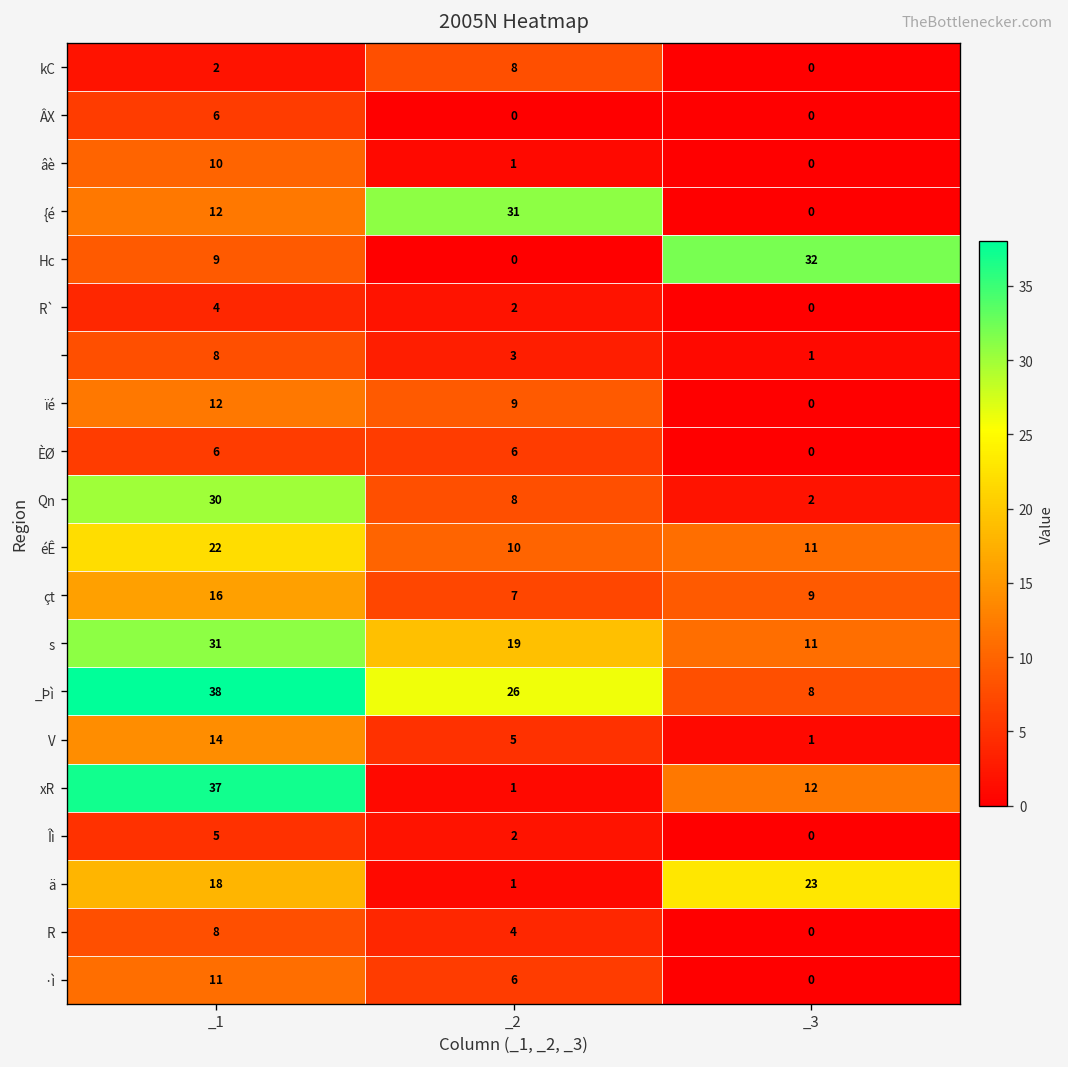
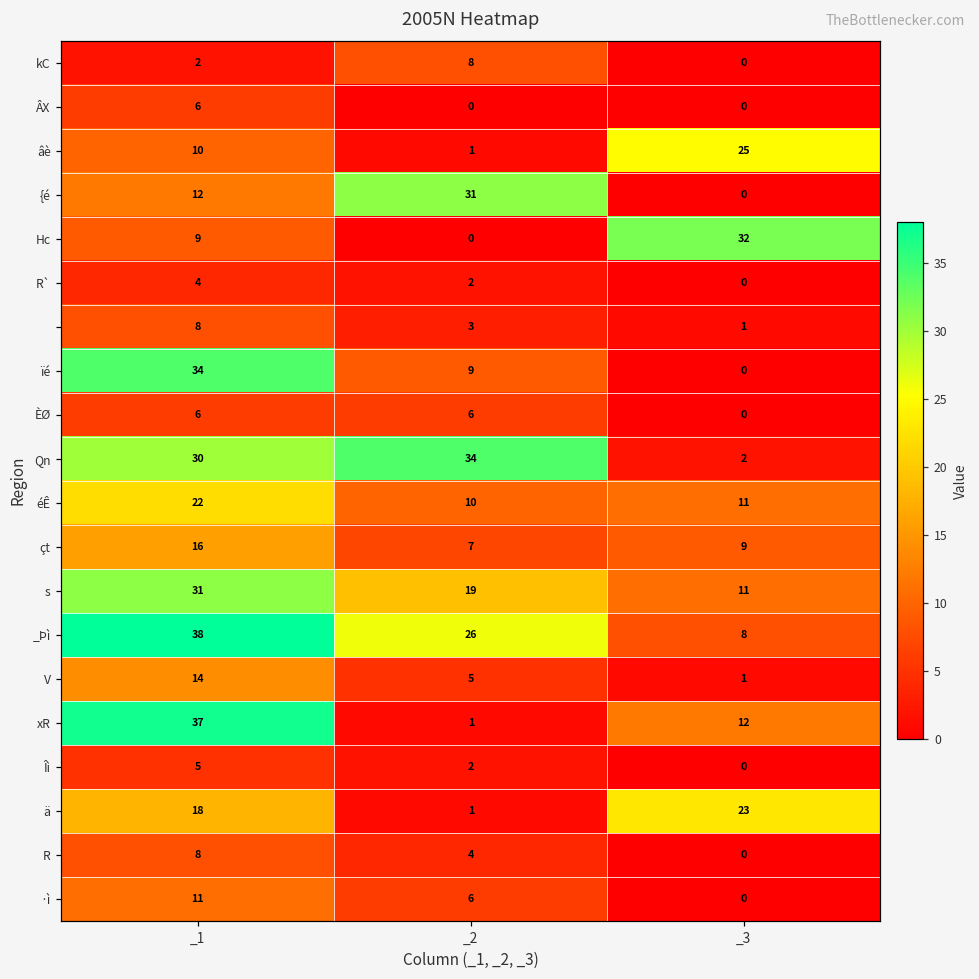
  {
    "kC": {
      "_1": 2,
      "_2": 8,
      "_3": 0
    },
    "ÂX": {
      "_1": 6,
      "_2": 0,
      "_3": 0
    },
    "âè": {
      "_1": 10,
      "_2": 1,
-     "_3": 0
+     "_3": 25
    },
    "{é": {
      "_1": 12,
      "_2": 31,
      "_3": 0
    },
    "Hc": {
      "_1": 9,
      "_2": 0,
      "_3": 32
    },
    "R`": {
      "_1": 4,
      "_2": 2,
      "_3": 0
    },
    "ïé": {
-     "_1": 12,
+     "_1": 34,
      "_2": 9,
      "_3": 0
    },
    "ÈØ": {
      "_1": 6,
      "_2": 6,
      "_3": 0
    },
    "Qn": {
      "_1": 30,
-     "_2": 8,
+     "_2": 34,
      "_3": 2
    },
    "éÊ": {
      "_1": 22,
      "_2": 10,
      "_3": 11
    },
    "çt": {
      "_1": 16,
      "_2": 7,
      "_3": 9
    },
    "s": {
      "_1": 31,
      "_2": 19,
      "_3": 11
    },
    "_Þì": {
      "_1": 38,
      "_2": 26,
      "_3": 8
    },
    "V": {
      "_1": 14,
      "_2": 5,
      "_3": 1
    },
    "xR": {
      "_1": 37,
      "_2": 1,
      "_3": 12
    },
    "Îì": {
      "_1": 5,
      "_2": 2,
      "_3": 0
    },
    "ä": {
      "_1": 18,
      "_2": 1,
      "_3": 23
    },
    "R": {
      "_1": 8,
      "_2": 4,
      "_3": 0
    },
    "·ì": {
      "_1": 11,
      "_2": 6,
      "_3": 0
    }
  }
